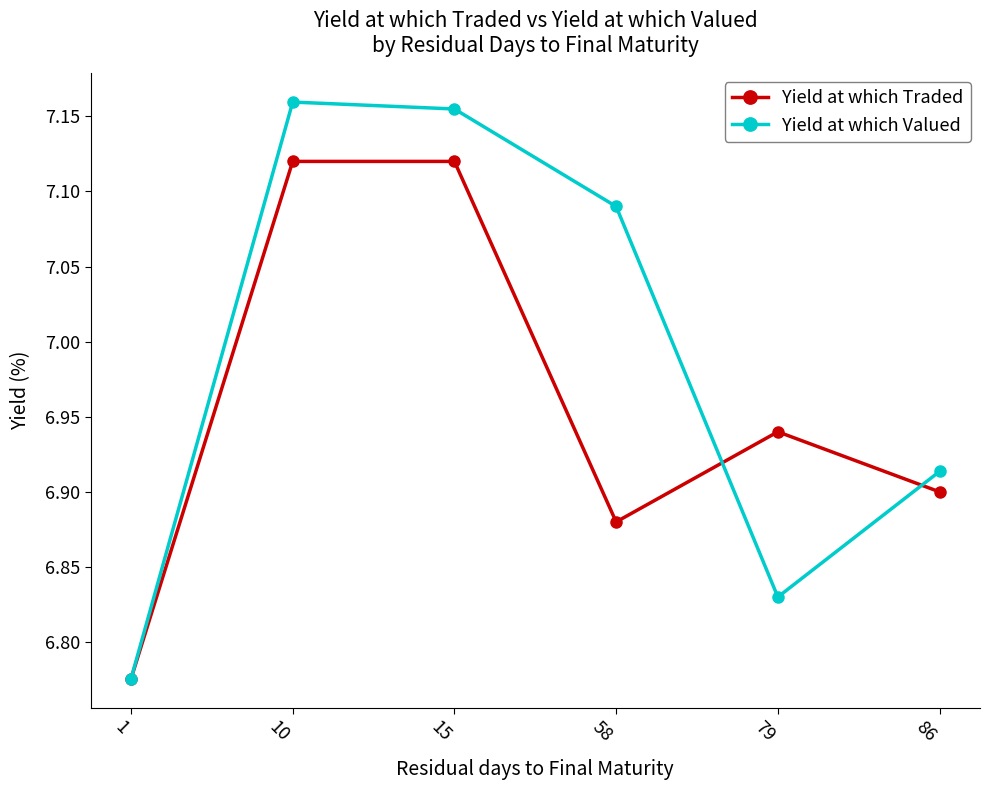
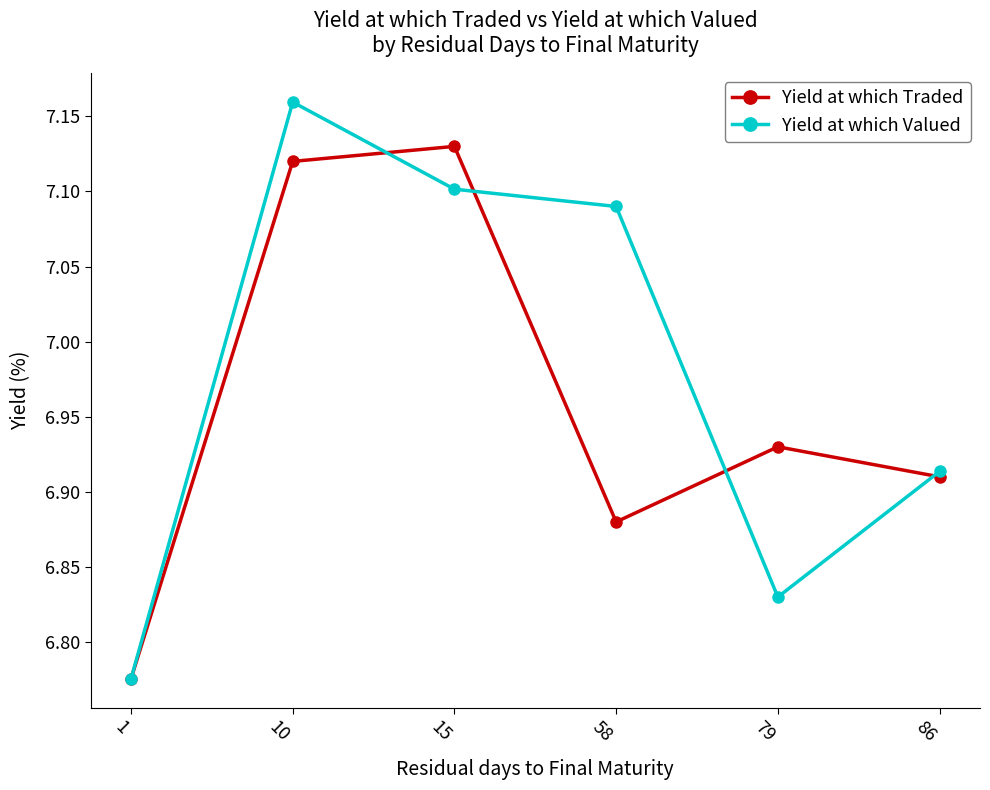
  {
    "Yield at which Traded": {
      "10": 7.12,
-     "15": 7.12,
+     "15": 7.13,
      "58": 6.88,
-     "79": 6.94,
-     "86": 6.90
+     "79": 6.93,
+     "86": 6.91
    },
    "Yield at which Valued": {
      "10": 7.160,
-     "15": 7.155,
+     "15": 7.102,
      "58": 7.090,
      "79": 6.830,
      "86": 6.914
    }
  }
